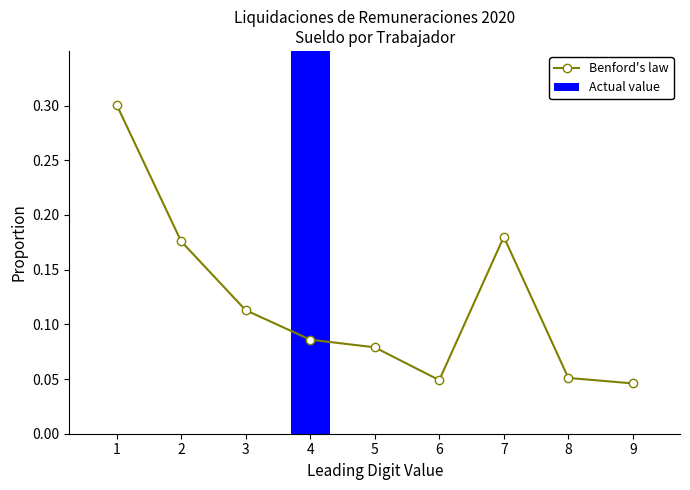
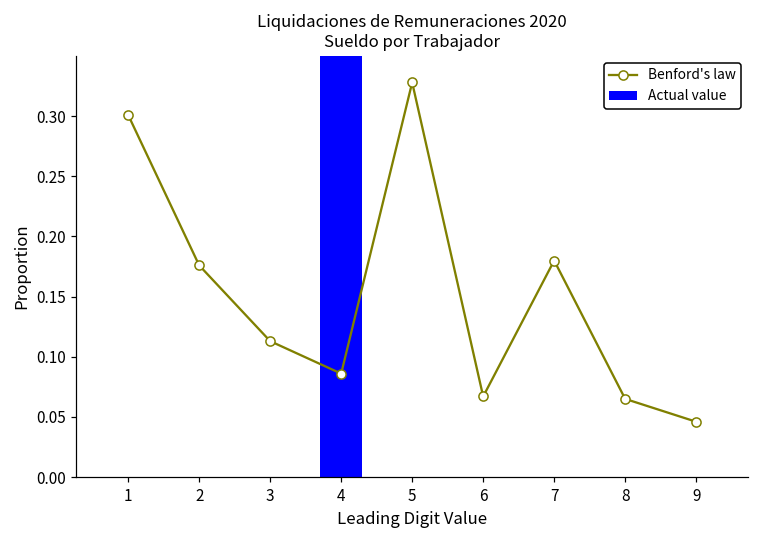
  {
    "Benford's law": {
      "1": 0.301,
      "2": 0.176,
      "3": 0.113,
      "4": 0.086,
-     "5": 0.079,
-     "6": 0.049,
+     "5": 0.328,
+     "6": 0.067,
      "7": 0.180,
-     "8": 0.051,
+     "8": 0.065,
      "9": 0.046
    },
    "Actual value": {
      "1": 0.000,
      "2": 0.000,
      "3": 0.000,
      "5": 0.000,
      "6": 0.000,
      "7": 0.000,
      "8": 0.000,
      "9": 0.000
    }
  }
